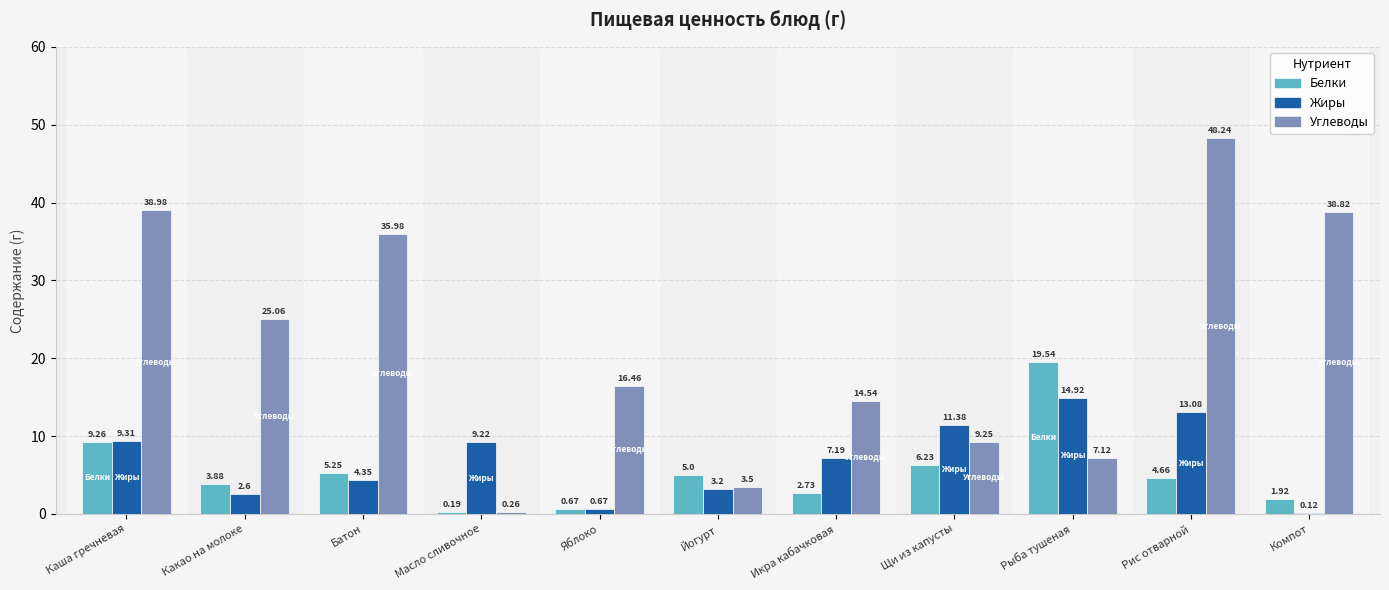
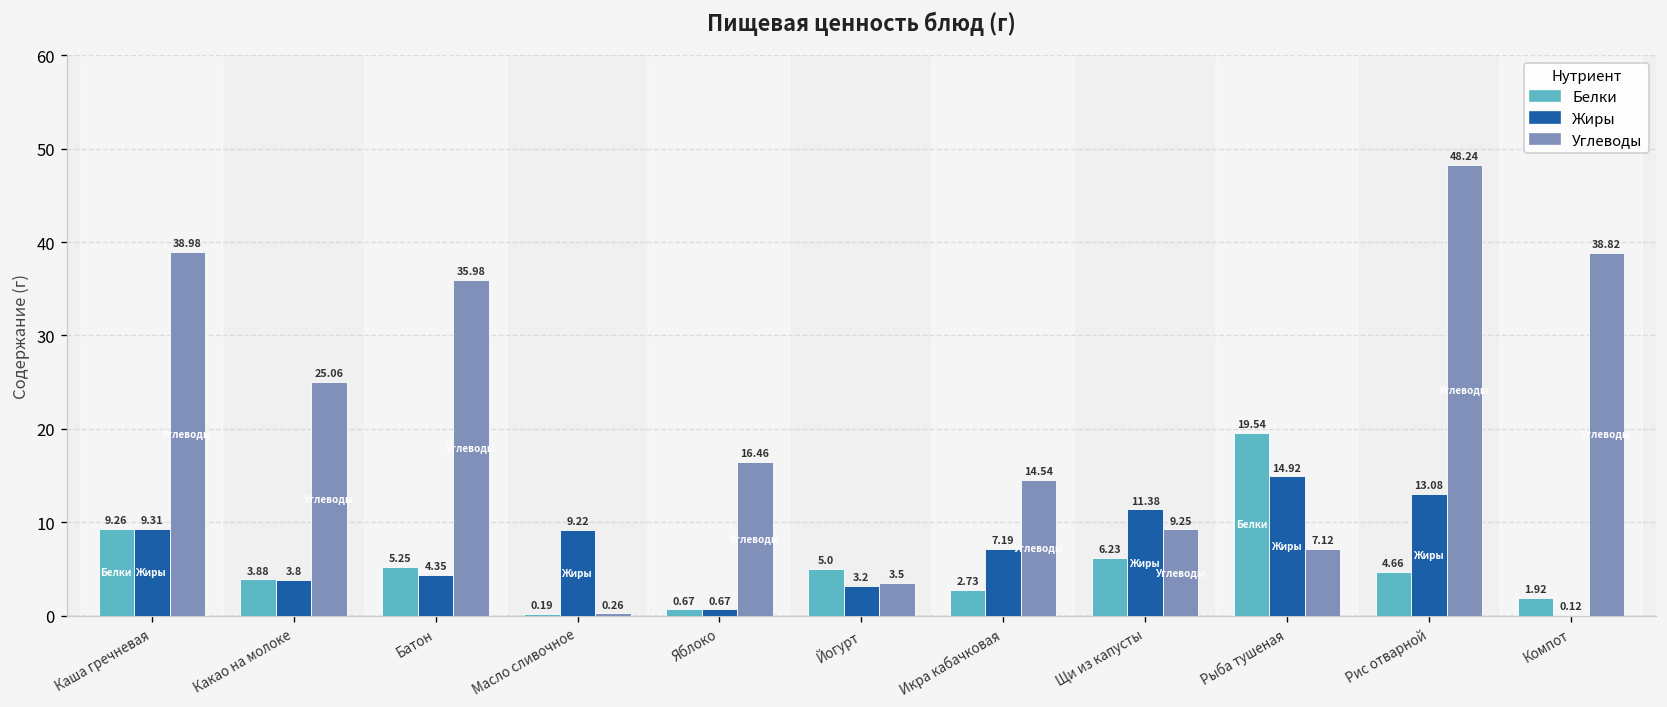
  {
    "Жиры": {
      "Каша гречневая": 9.31,
-     "Какао на молоке": 2.6,
+     "Какао на молоке": 3.8,
      "Батон": 4.35,
      "Масло сливочное": 9.22,
      "Яблоко": 0.67,
      "Йогурт": 3.2,
      "Икра кабачковая": 7.19,
      "Щи из капусты": 11.38,
      "Рыба тушеная": 14.92,
      "Рис отварной": 13.08,
      "Компот": 0.12
    }
  }
